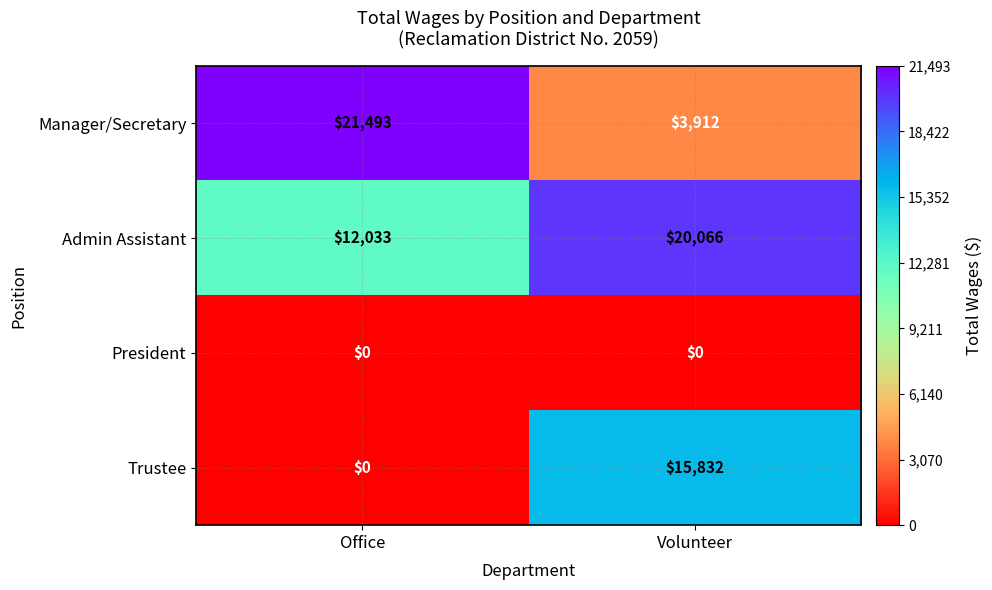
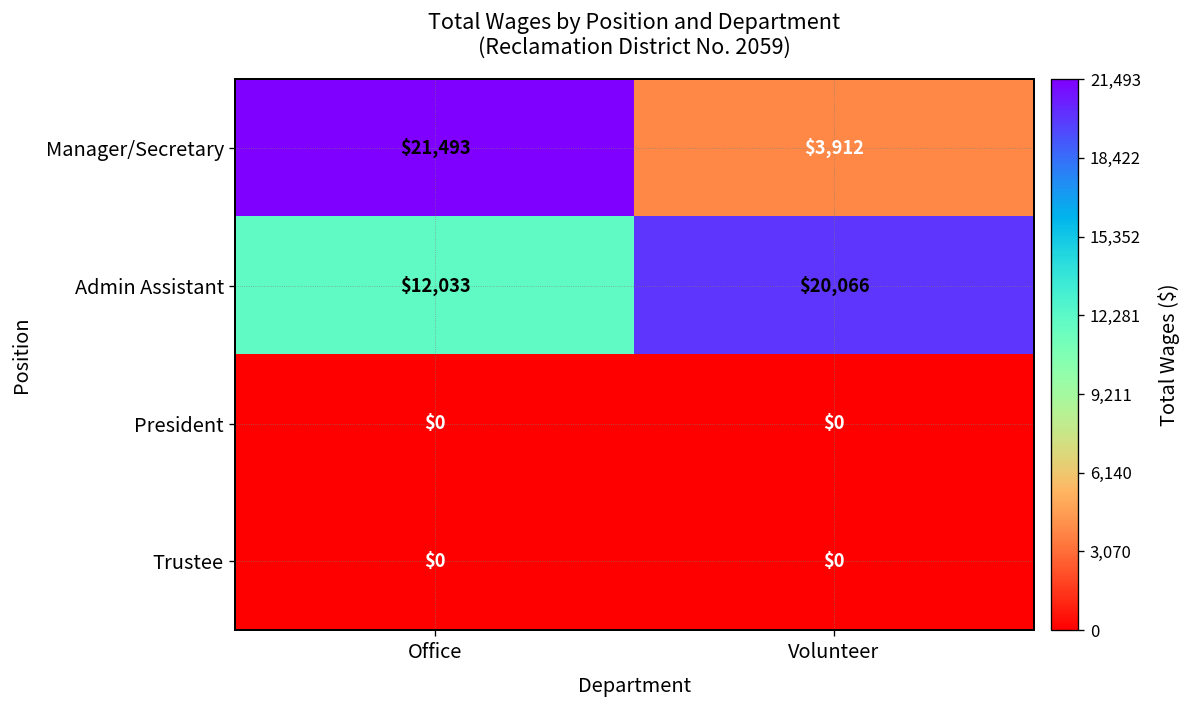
  {
    "Manager/Secretary": {
      "Office": "$21,493",
      "Volunteer": "$3,912"
    },
    "Admin Assistant": {
      "Office": "$12,033",
      "Volunteer": "$20,066"
    },
    "President": {
      "Office": "$0",
      "Volunteer": "$0"
    },
    "Trustee": {
      "Office": "$0",
-     "Volunteer": "$15,832"
+     "Volunteer": "$0"
    }
  }
